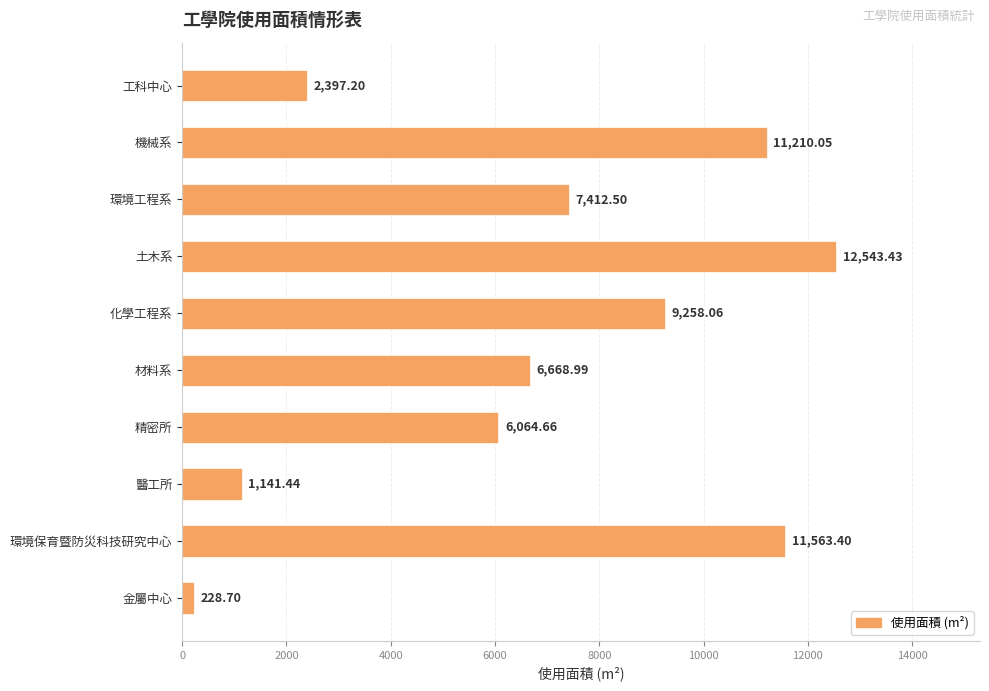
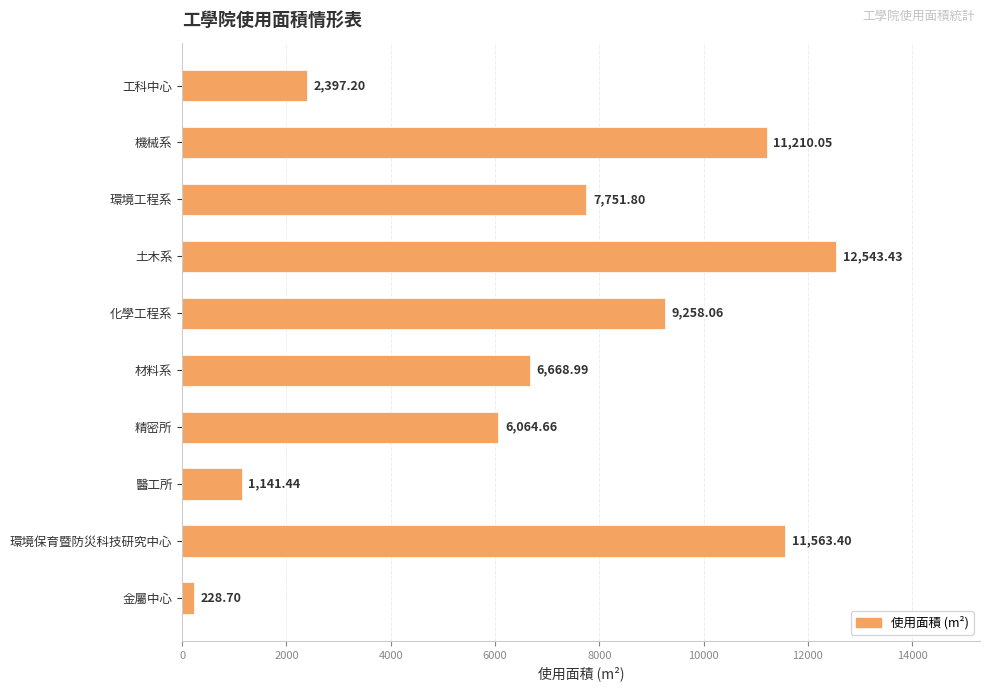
  {
    "工科中心": "2,397.20",
    "機械系": "11,210.05",
-   "環境工程系": "7,412.50",
+   "環境工程系": "7,751.80",
    "土木系": "12,543.43",
    "化學工程系": "9,258.06",
    "材料系": "6,668.99",
    "精密所": "6,064.66",
    "醫工所": "1,141.44",
    "環境保育暨防災科技研究中心": "11,563.40",
    "金屬中心": "228.70"
  }
